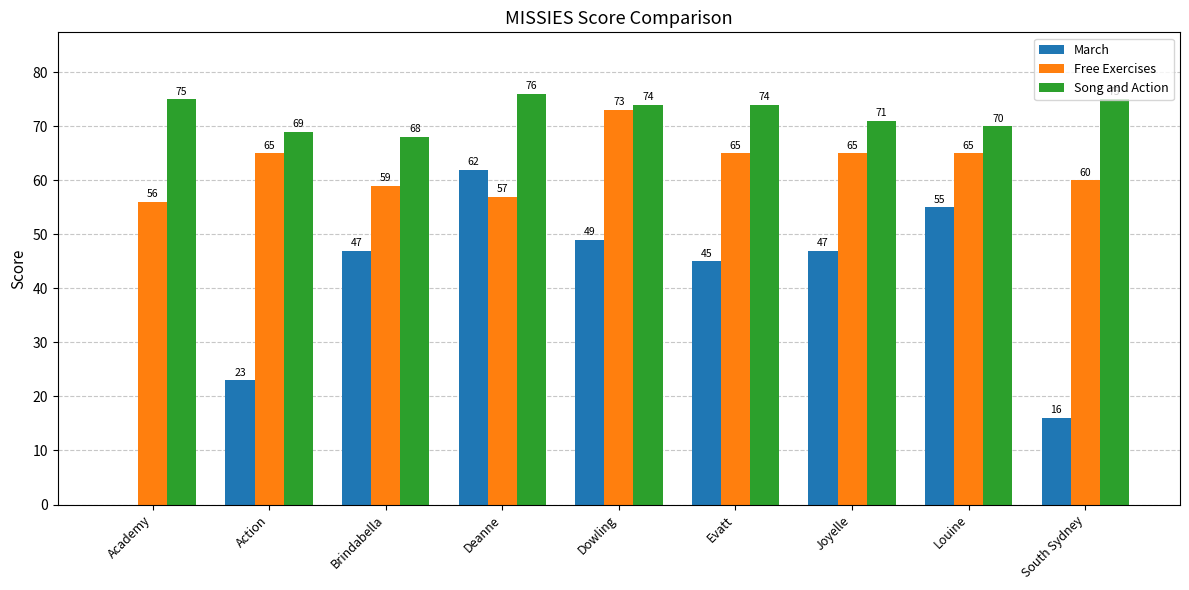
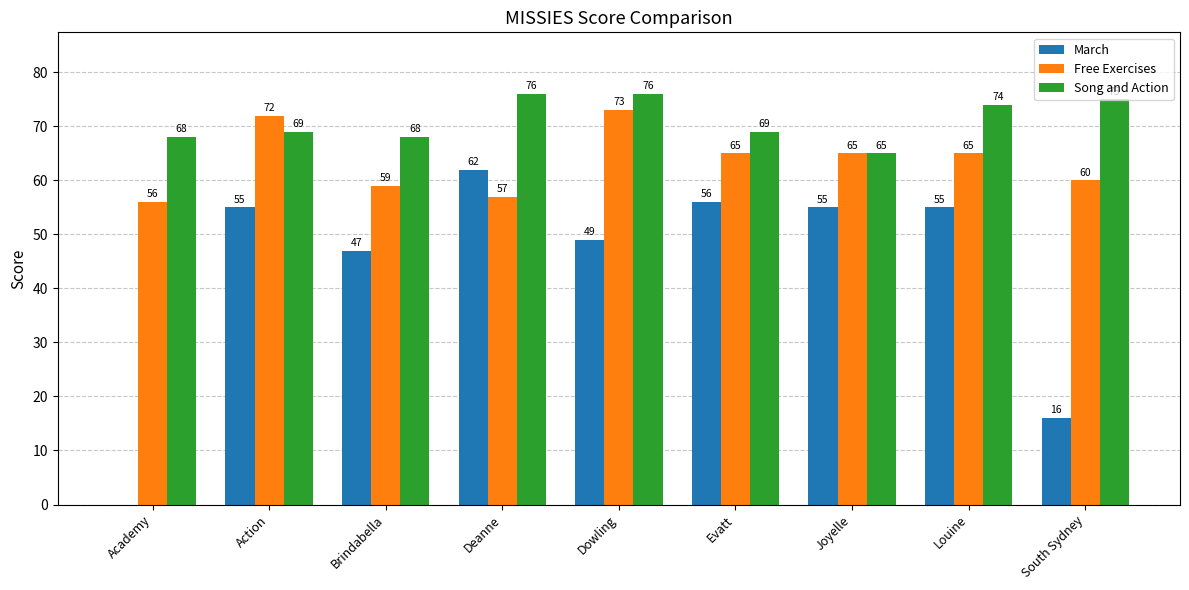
  {
    "March": {
-     "Action": 23,
+     "Action": 55,
      "Brindabella": 47,
      "Deanne": 62,
      "Dowling": 49,
-     "Evatt": 45,
-     "Joyelle": 47,
+     "Evatt": 56,
+     "Joyelle": 55,
      "Louine": 55,
      "South Sydney": 16
    },
    "Free Exercises": {
      "Academy": 56,
-     "Action": 65,
+     "Action": 72,
      "Brindabella": 59,
      "Deanne": 57,
      "Dowling": 73,
      "Evatt": 65,
      "Joyelle": 65,
      "Louine": 65,
      "South Sydney": 60
    },
    "Song and Action": {
-     "Academy": 75,
+     "Academy": 68,
      "Action": 69,
      "Brindabella": 68,
      "Deanne": 76,
-     "Dowling": 74,
-     "Evatt": 74,
-     "Joyelle": 71,
-     "Louine": 70
+     "Dowling": 76,
+     "Evatt": 69,
+     "Joyelle": 65,
+     "Louine": 74
    }
  }
